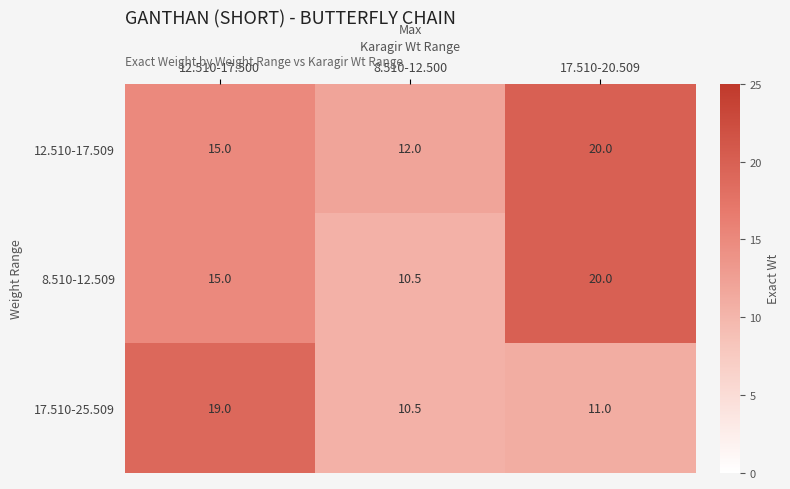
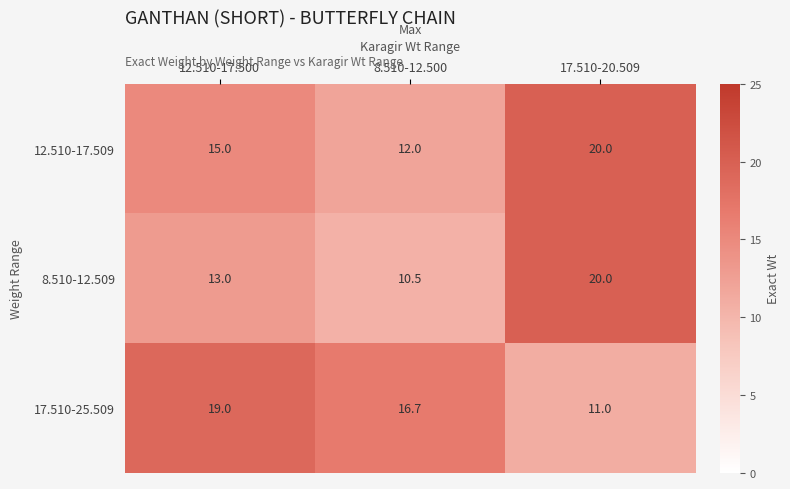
  {
    "12.510-17.509": {
      "12.510-17.500": 15.0,
      "8.510-12.500": 12.0,
      "17.510-20.509": 20.0
    },
    "8.510-12.509": {
-     "12.510-17.500": 15.0,
+     "12.510-17.500": 13.0,
      "8.510-12.500": 10.5,
      "17.510-20.509": 20.0
    },
    "17.510-25.509": {
      "12.510-17.500": 19.0,
-     "8.510-12.500": 10.5,
+     "8.510-12.500": 16.7,
      "17.510-20.509": 11.0
    }
  }
